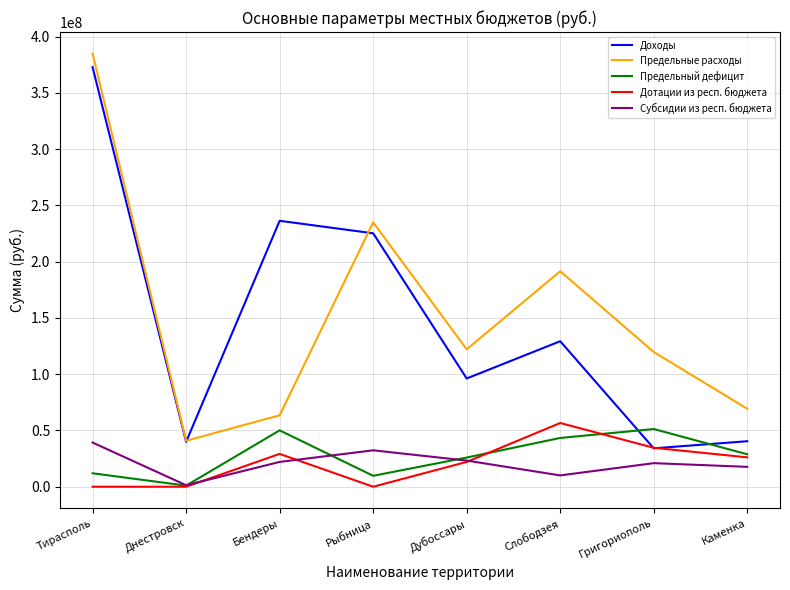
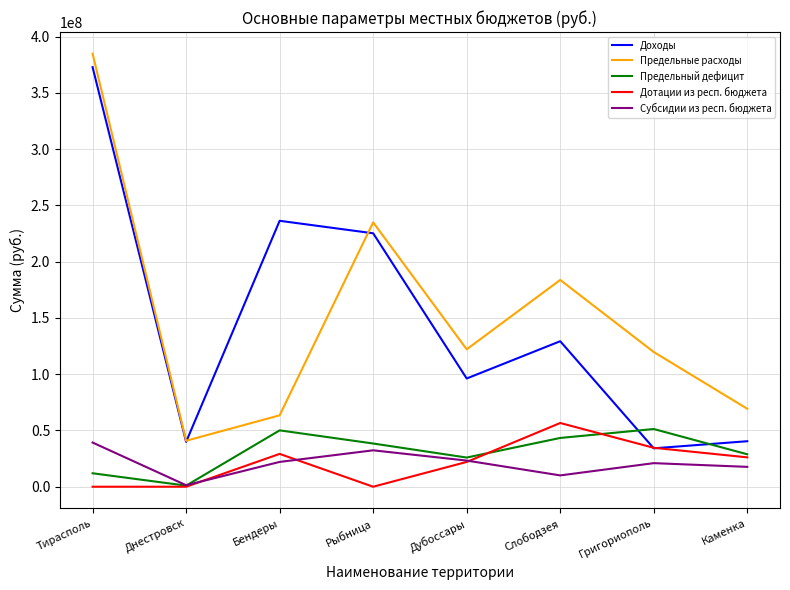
  {
    "Доходы": {
      "Тирасполь": 373000000,
      "Бендеры": 236000000,
      "Рыбница": 225000000,
      "Дубоссары": 96000000,
      "Слободзея": 129000000,
      "Каменка": 40000000
    },
    "Предельные расходы": {
      "Тирасполь": 385000000,
      "Бендеры": 63000000,
      "Рыбница": 235000000,
      "Дубоссары": 122000000,
-     "Слободзея": 191000000,
+     "Слободзея": 184000000,
      "Григориополь": 120000000,
      "Каменка": 69000000
    },
    "Предельный дефицит": {
      "Тирасполь": 12000000,
      "Бендеры": 50000000,
-     "Рыбница": 10000000,
+     "Рыбница": 38000000,
      "Дубоссары": 26000000,
      "Слободзея": 43000000,
      "Григориополь": 51000000,
      "Каменка": 29000000
    },
    "Дотации из респ. бюджета": {
      "Тирасполь": 0,
      "Бендеры": 29000000,
      "Рыбница": 0,
      "Слободзея": 57000000,
      "Каменка": 26000000
    },
    "Субсидии из респ. бюджета": {
      "Тирасполь": 39000000,
      "Бендеры": 22000000,
      "Рыбница": 32000000,
      "Слободзея": 10000000,
      "Григориополь": 21000000,
      "Каменка": 18000000
    }
  }
